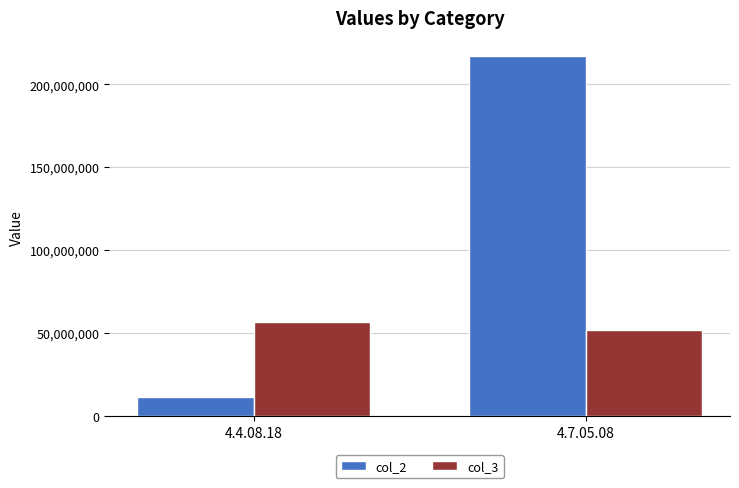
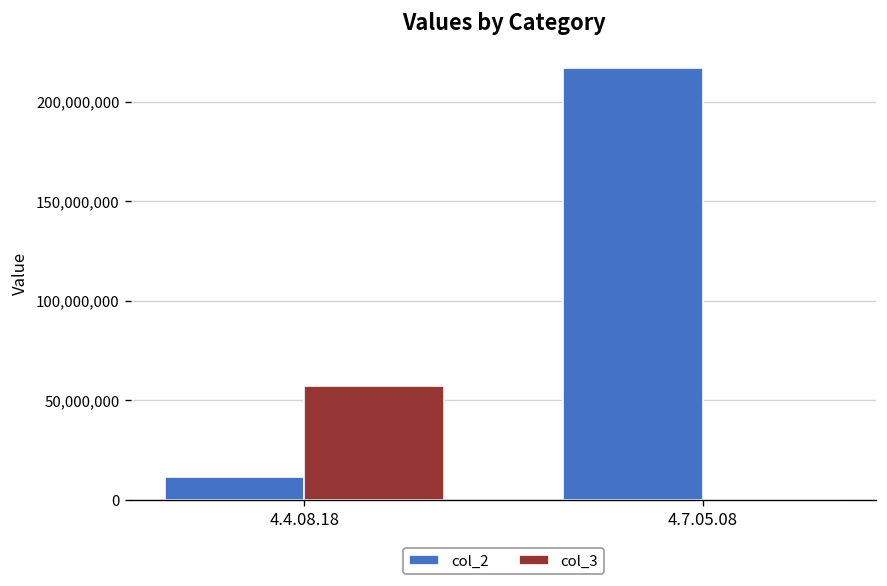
  {
    "col_2": {
      "4.4.08.18": "11,000,000",
      "4.7.05.08": "217,000,000"
    },
    "col_3": {
      "4.4.08.18": "57,000,000",
-     "4.7.05.08": "52,000,000"
+     "4.7.05.08": "0"
    }
  }
